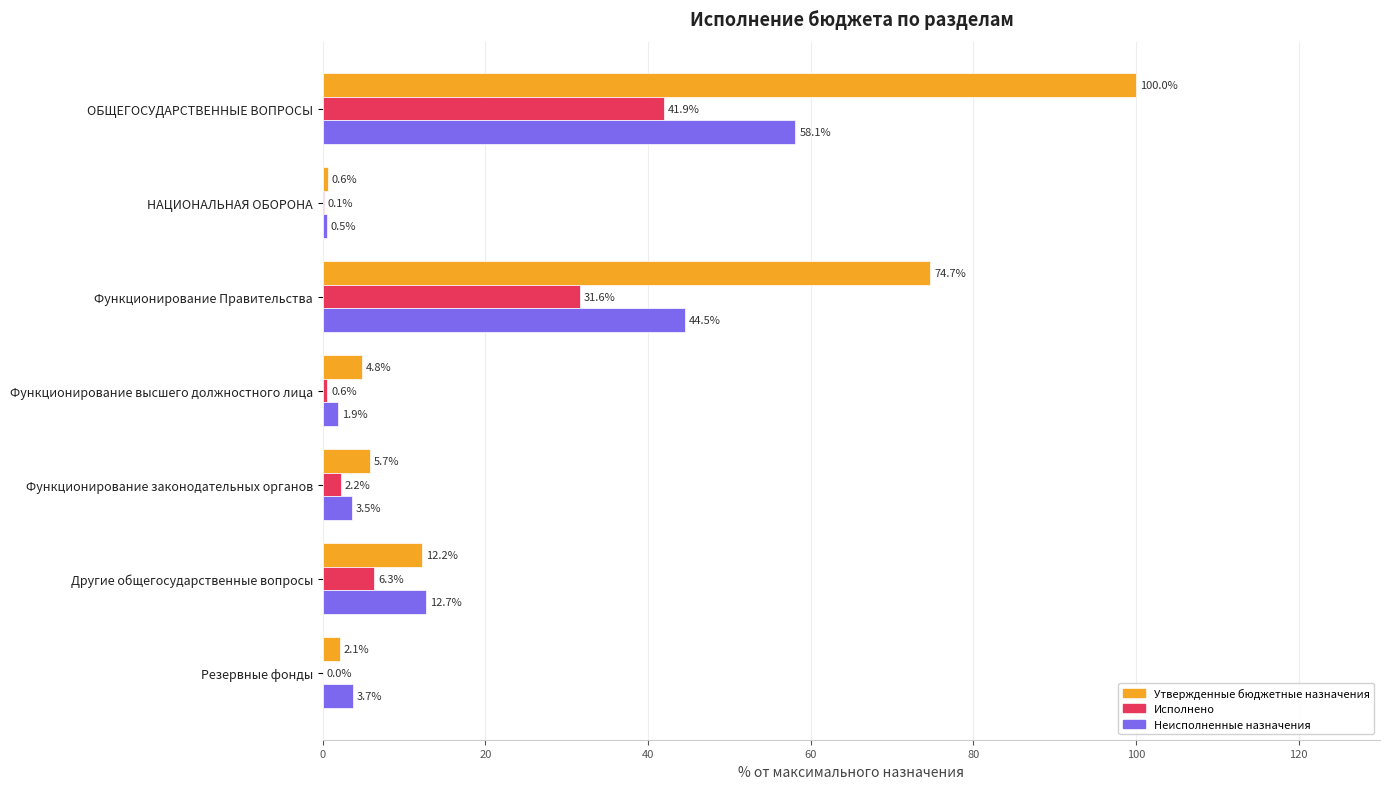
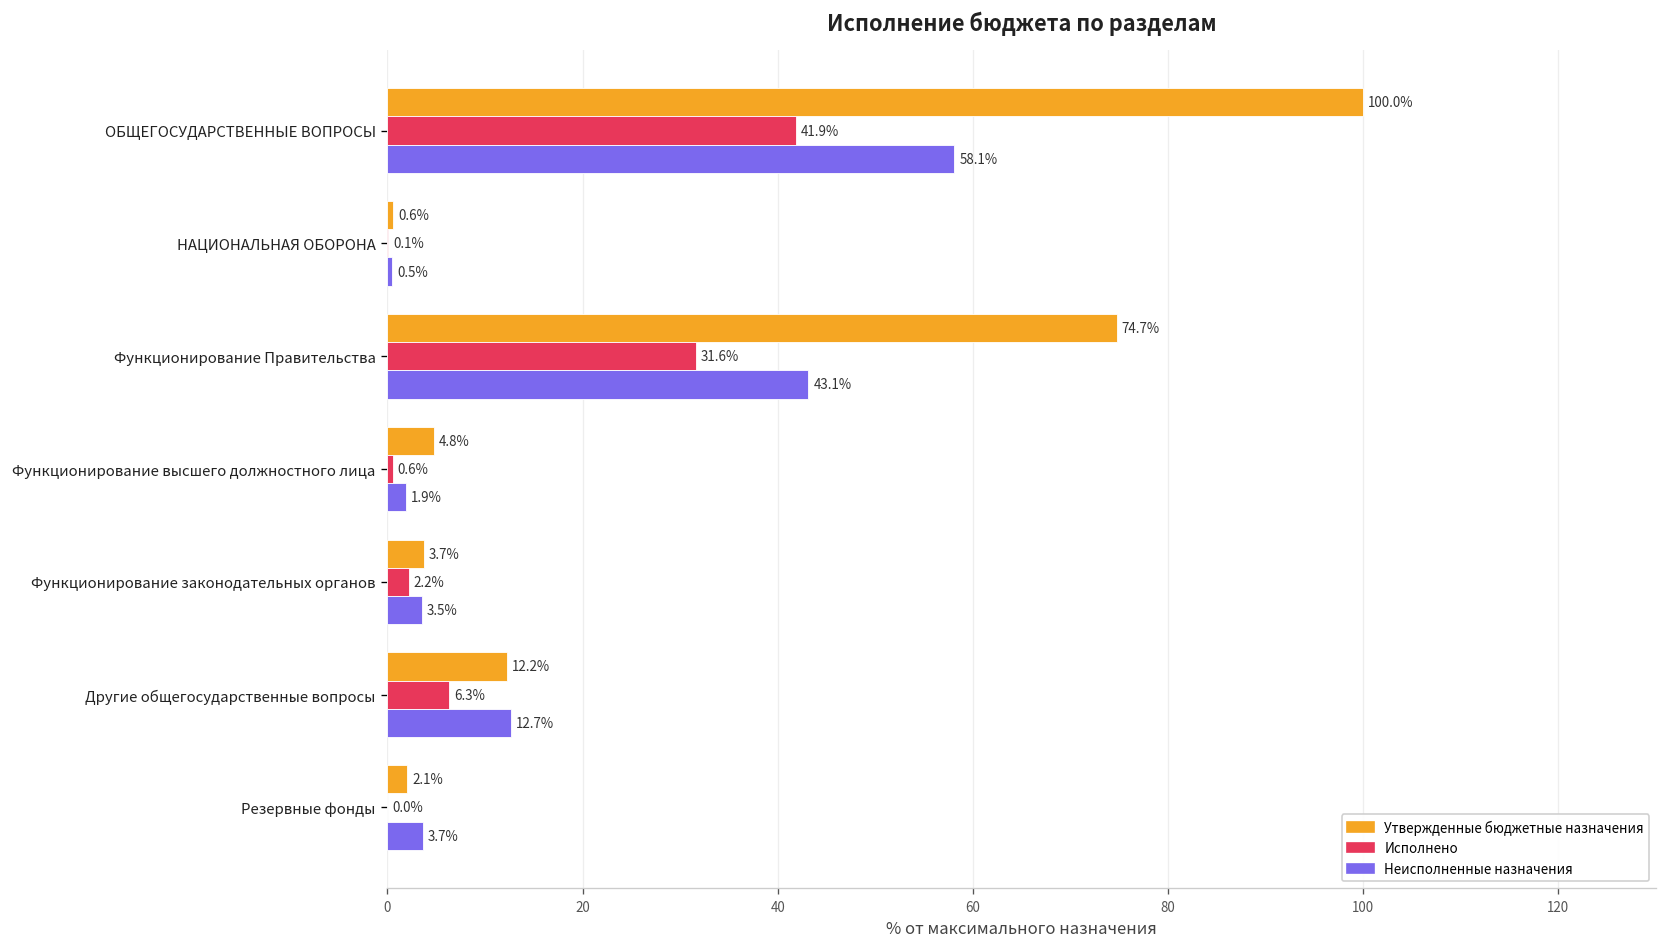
  {
    "Утвержденные бюджетные назначения": {
      "ОБЩЕГОСУДАРСТВЕННЫЕ ВОПРОСЫ": "100.0%",
      "НАЦИОНАЛЬНАЯ ОБОРОНА": "0.6%",
      "Функционирование Правительства": "74.7%",
      "Функционирование высшего должностного лица": "4.8%",
-     "Функционирование законодательных органов": "5.7%",
+     "Функционирование законодательных органов": "3.7%",
      "Другие общегосударственные вопросы": "12.2%",
      "Резервные фонды": "2.1%"
    },
    "Исполнено": {
      "ОБЩЕГОСУДАРСТВЕННЫЕ ВОПРОСЫ": "41.9%",
      "НАЦИОНАЛЬНАЯ ОБОРОНА": "0.1%",
      "Функционирование Правительства": "31.6%",
      "Функционирование высшего должностного лица": "0.6%",
      "Функционирование законодательных органов": "2.2%",
      "Другие общегосударственные вопросы": "6.3%",
      "Резервные фонды": "0.0%"
    },
    "Неисполненные назначения": {
      "ОБЩЕГОСУДАРСТВЕННЫЕ ВОПРОСЫ": "58.1%",
      "НАЦИОНАЛЬНАЯ ОБОРОНА": "0.5%",
-     "Функционирование Правительства": "44.5%",
+     "Функционирование Правительства": "43.1%",
      "Функционирование высшего должностного лица": "1.9%",
      "Функционирование законодательных органов": "3.5%",
      "Другие общегосударственные вопросы": "12.7%",
      "Резервные фонды": "3.7%"
    }
  }
